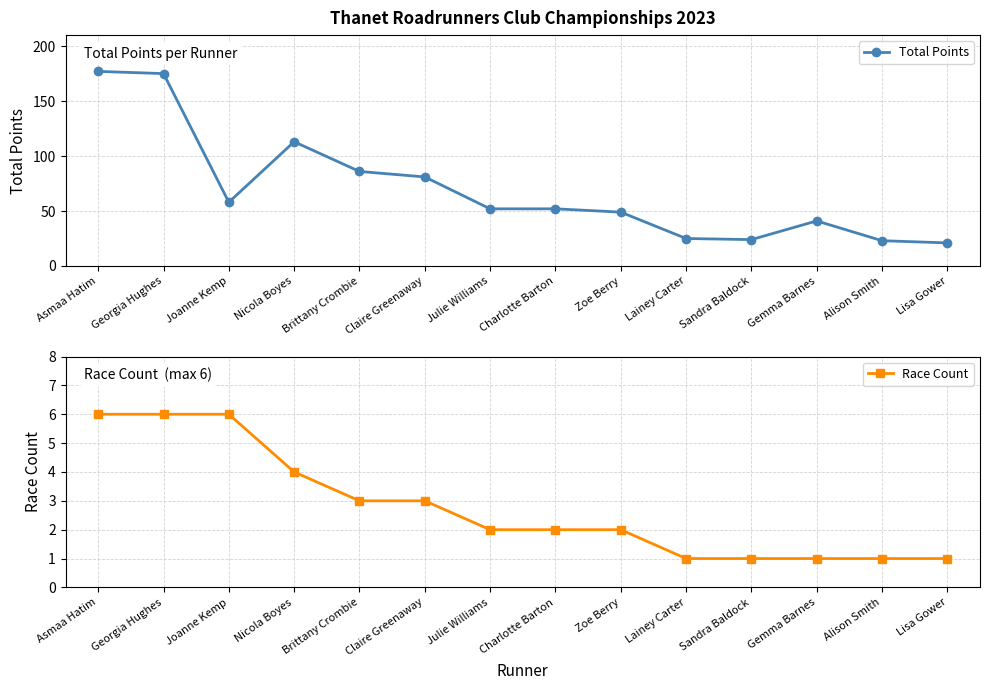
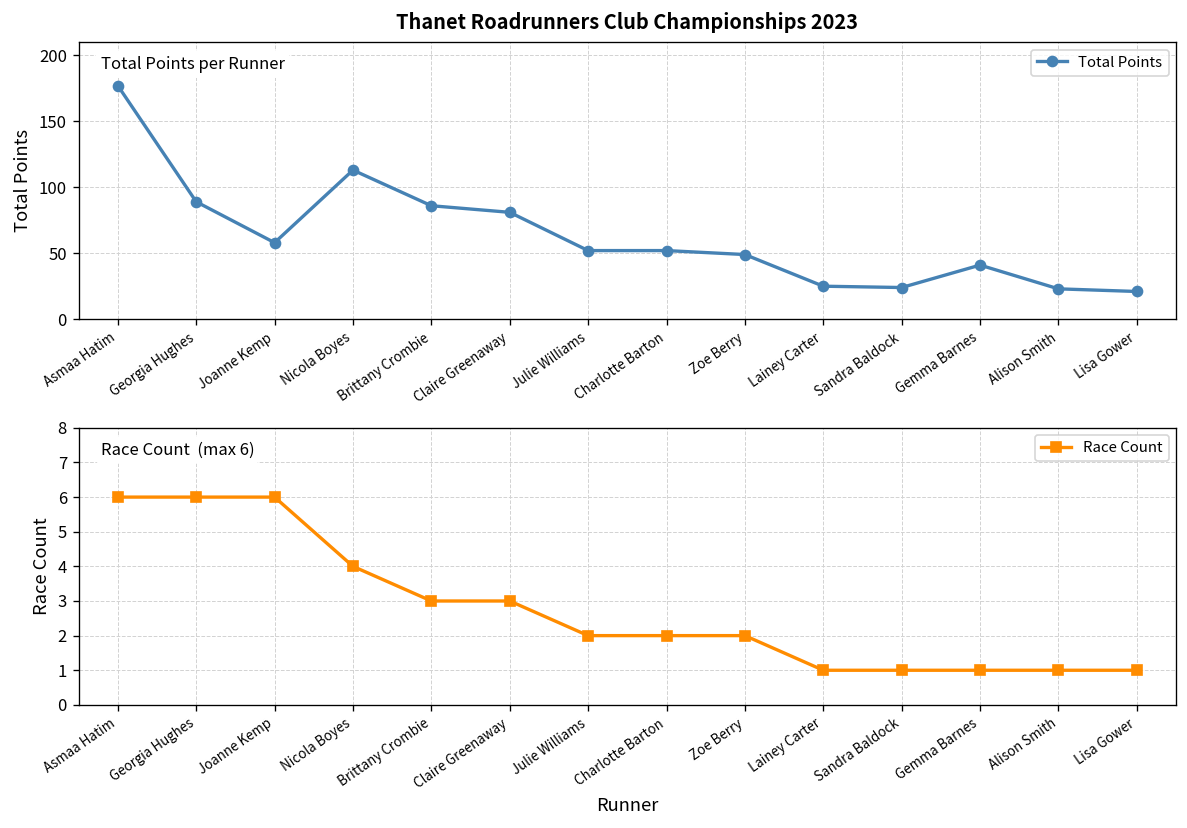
  {
    "Thanet Roadrunners Club Championships 2023": {
      "Asmaa Hatim": 177,
-     "Georgia Hughes": 175,
+     "Georgia Hughes": 89,
      "Joanne Kemp": 58,
      "Nicola Boyes": 113,
      "Brittany Crombie": 86,
      "Claire Greenaway": 81,
      "Julie Williams": 52,
      "Charlotte Barton": 52,
      "Zoe Berry": 49,
      "Lainey Carter": 25,
      "Sandra Baldock": 24,
      "Gemma Barnes": 41,
      "Alison Smith": 23,
      "Lisa Gower": 21
    }
  }
